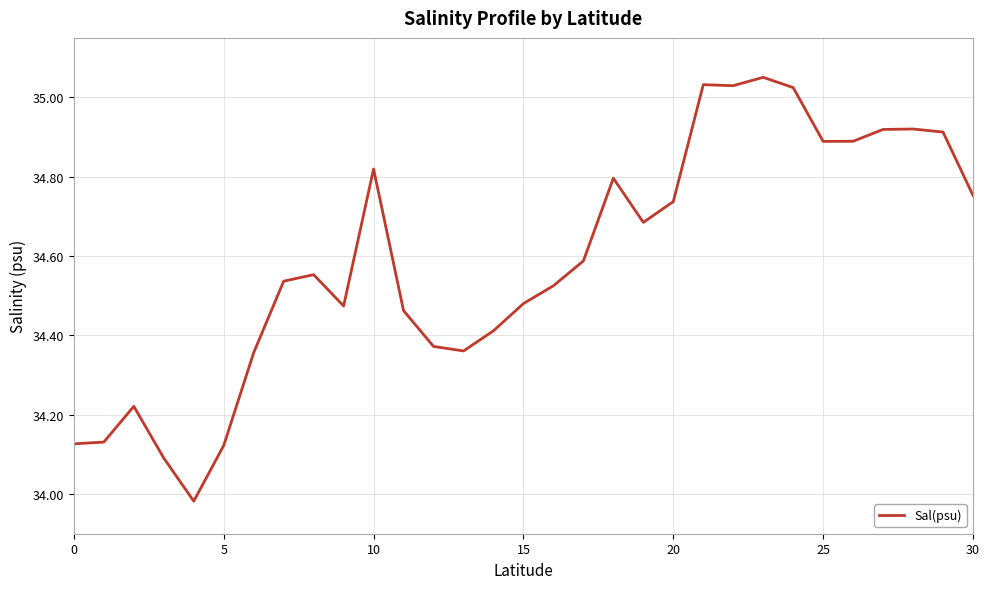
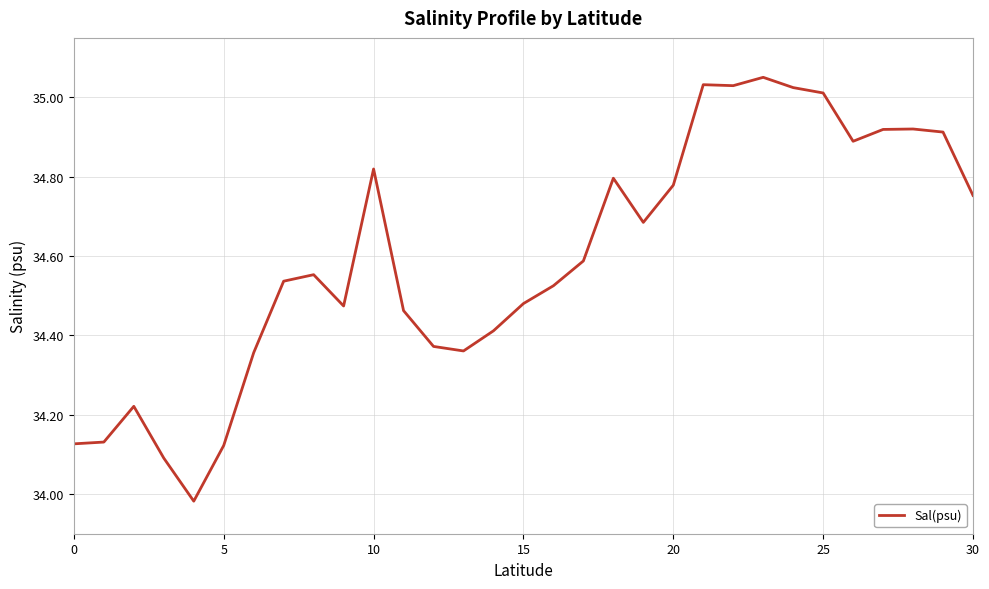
  {
    "0": 34.13,
    "5": 34.12,
    "10": 34.82,
    "15": 34.48,
-   "20": 34.74,
-   "25": 34.89,
+   "20": 34.78,
+   "25": 35.01,
    "30": 34.75
  }
